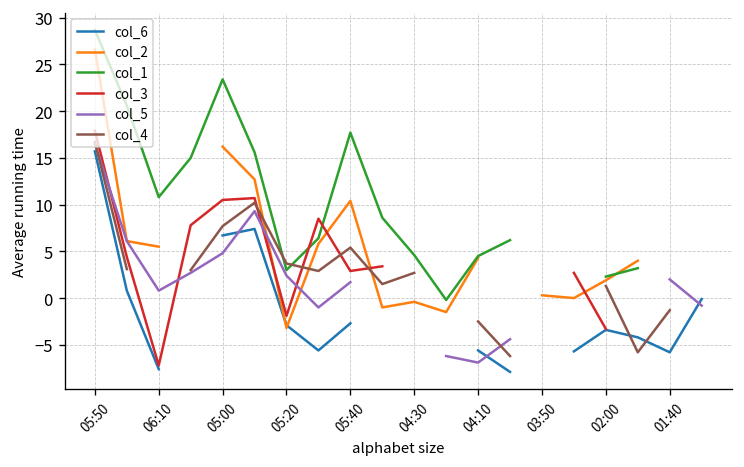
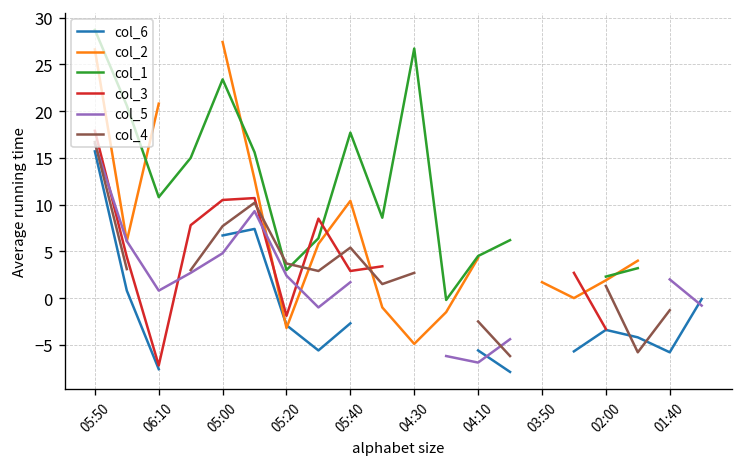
  {
    "col_6": {
      "05:50": 16,
      "06:10": -8,
      "05:00": 7,
      "05:40": -3,
      "04:10": -6,
      "01:40": -6
    },
    "col_2": {
-     "06:10": 6,
-     "05:00": 16,
+     "06:10": 21,
+     "05:00": 27,
      "05:40": 10,
-     "04:30": 0,
-     "03:50": 0,
+     "04:30": -5,
+     "03:50": 2,
      "02:00": 2
    },
    "col_1": {
      "06:10": 11,
      "05:00": 23,
      "05:20": 3,
      "05:40": 18,
-     "04:30": 5,
+     "04:30": 27,
      "02:00": 2
    },
    "col_3": {
      "06:10": -7,
      "05:00": 11,
      "05:20": -2,
      "05:40": 3,
      "01:40": -4
    },
    "col_5": {
      "06:10": 1,
      "05:00": 5,
      "05:20": 2,
      "05:40": 2,
      "04:10": -7,
      "02:00": -2,
      "01:40": 2
    },
    "col_4": {
      "05:00": 8,
      "05:20": 4,
      "05:40": 5,
      "04:30": 3,
      "04:10": -3,
      "02:00": 1,
      "01:40": -1
    }
  }
